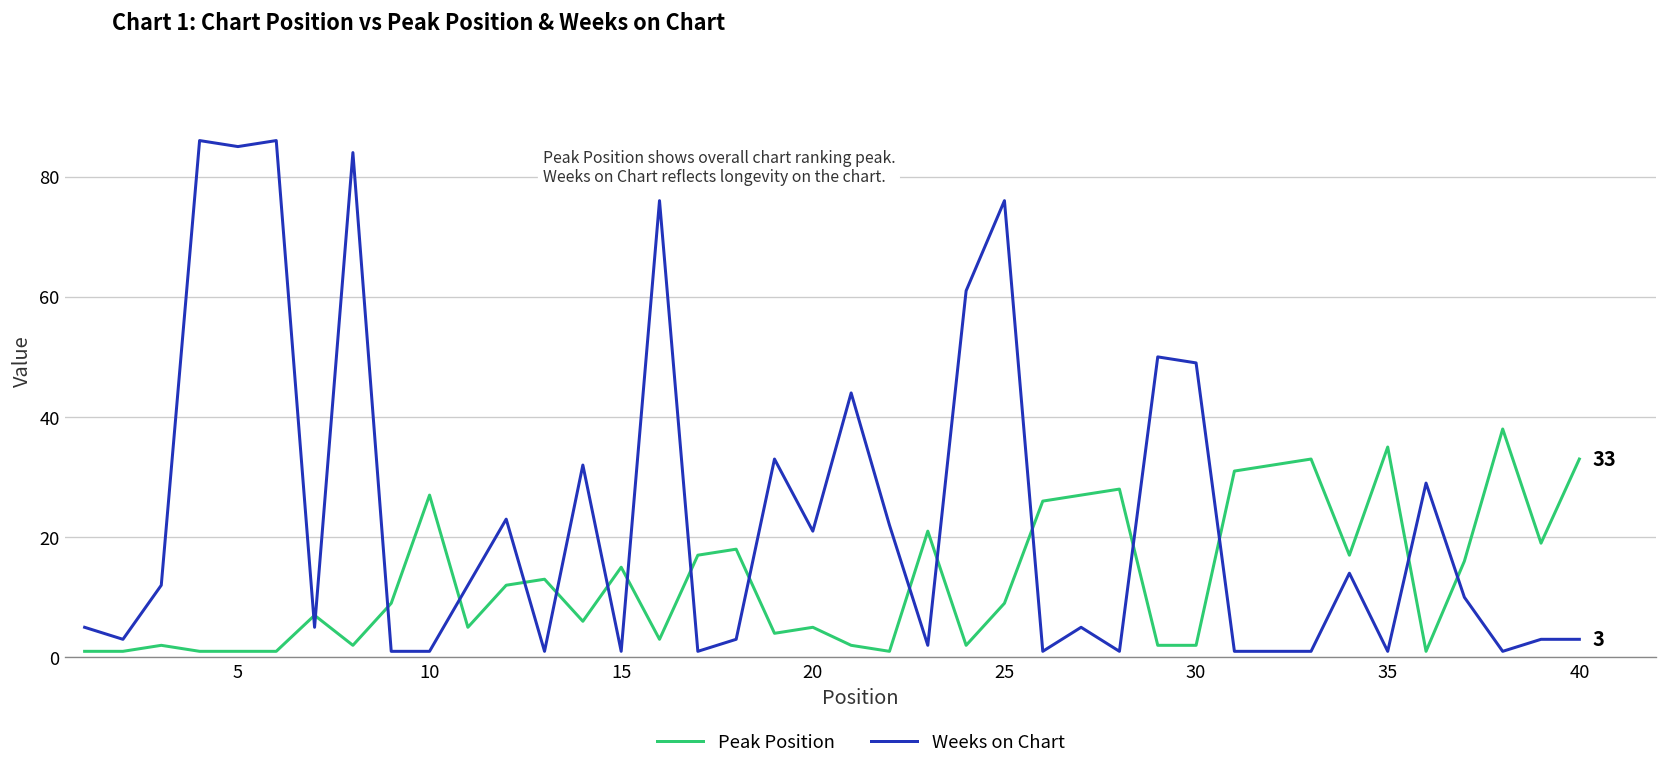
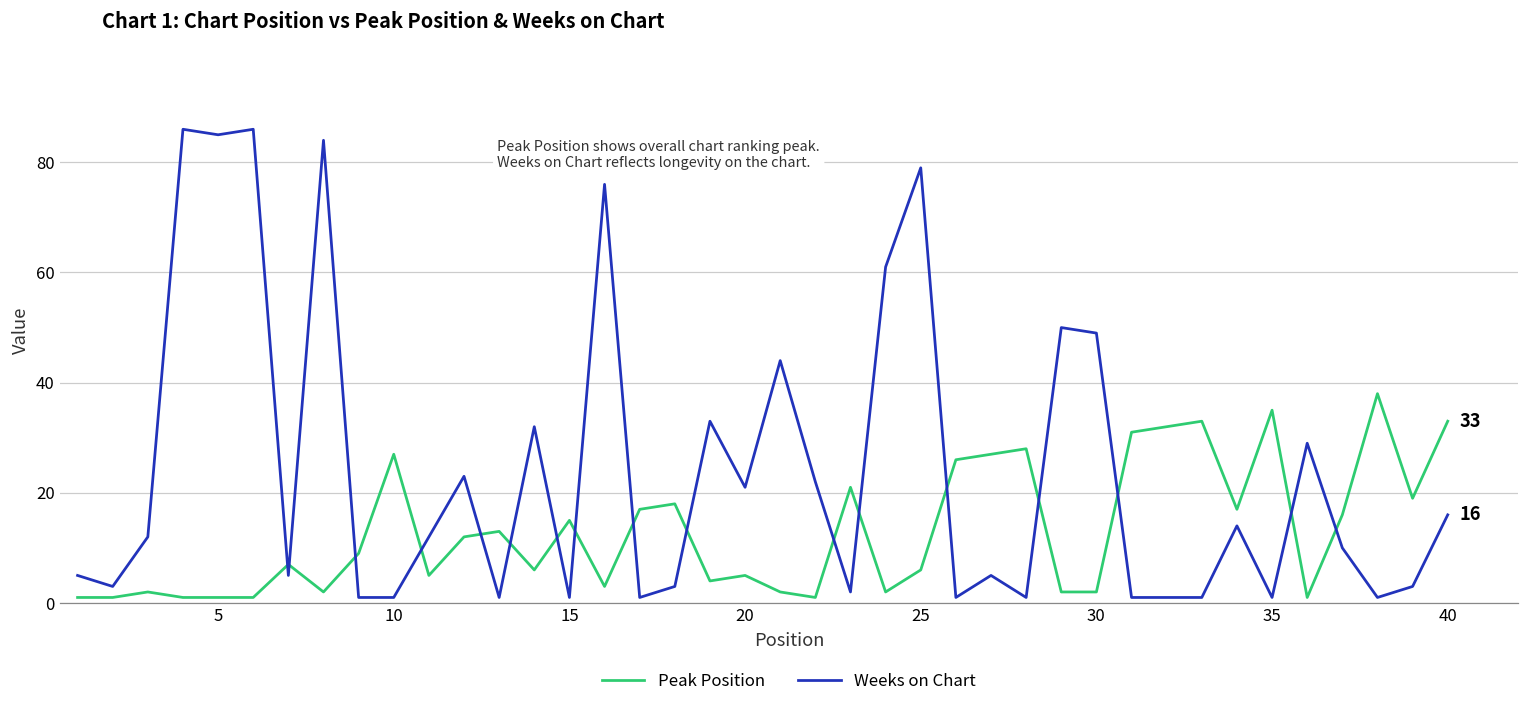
  {
    "Peak Position": {
      "5": 1,
      "10": 27,
      "15": 15,
      "20": 5,
-     "25": 9,
+     "25": 6,
      "30": 2,
      "35": 35
    },
    "Weeks on Chart": {
-     "25": 76,
-     "40": 3
+     "25": 79,
+     "40": 16
    }
  }
